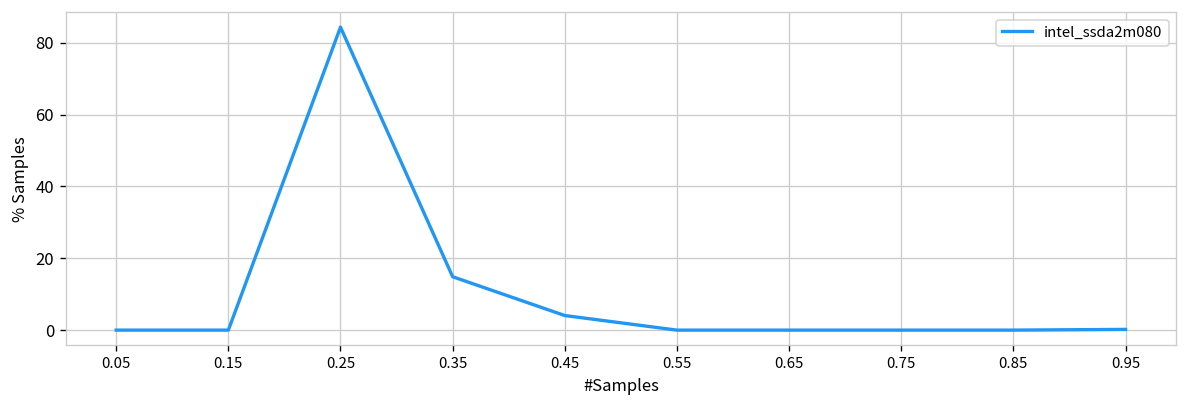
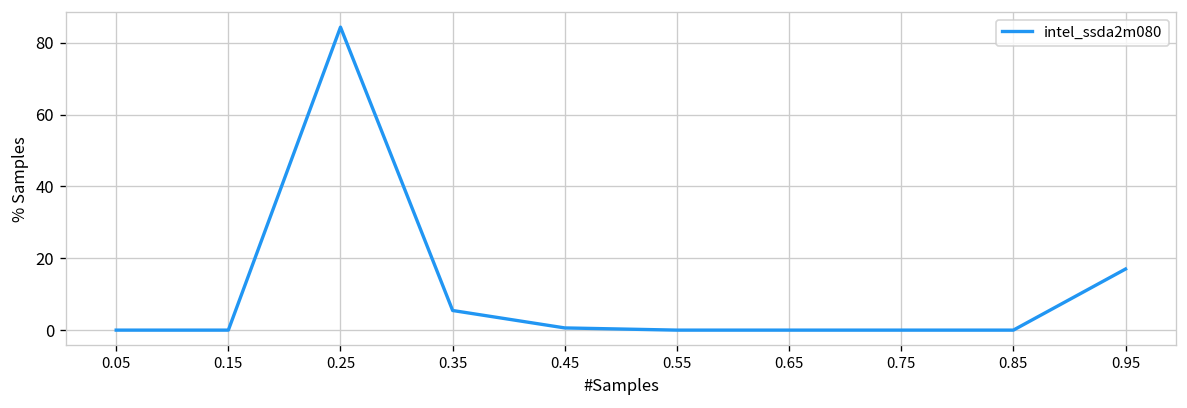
  {
    "0.05": 0,
    "0.15": 0,
    "0.25": 84,
-   "0.35": 15,
-   "0.45": 4,
+   "0.35": 5,
+   "0.45": 1,
    "0.55": 0,
    "0.65": 0,
    "0.75": 0,
    "0.85": 0,
-   "0.95": 0
+   "0.95": 17
  }
